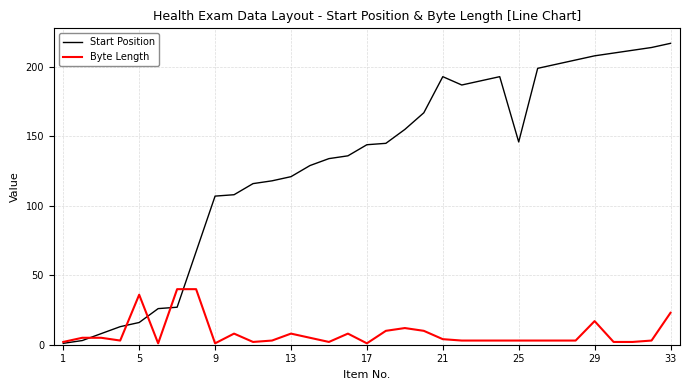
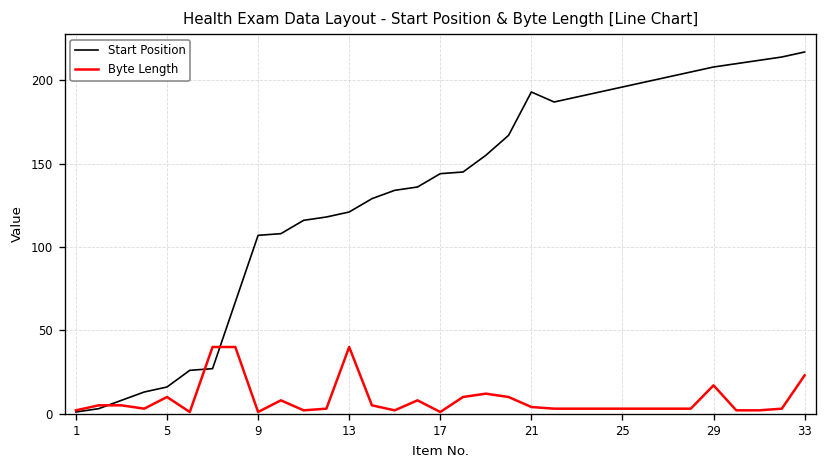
  {
    "Start Position": {
      "5": 16,
      "9": 107,
      "13": 121,
      "17": 144,
      "21": 193,
-     "25": 146,
+     "25": 196,
      "29": 208,
      "33": 217
    },
    "Byte Length": {
-     "5": 36,
+     "5": 10,
      "9": 1,
-     "13": 8,
+     "13": 40,
      "17": 1,
      "21": 4,
      "25": 3,
      "29": 17,
      "33": 23
    }
  }
